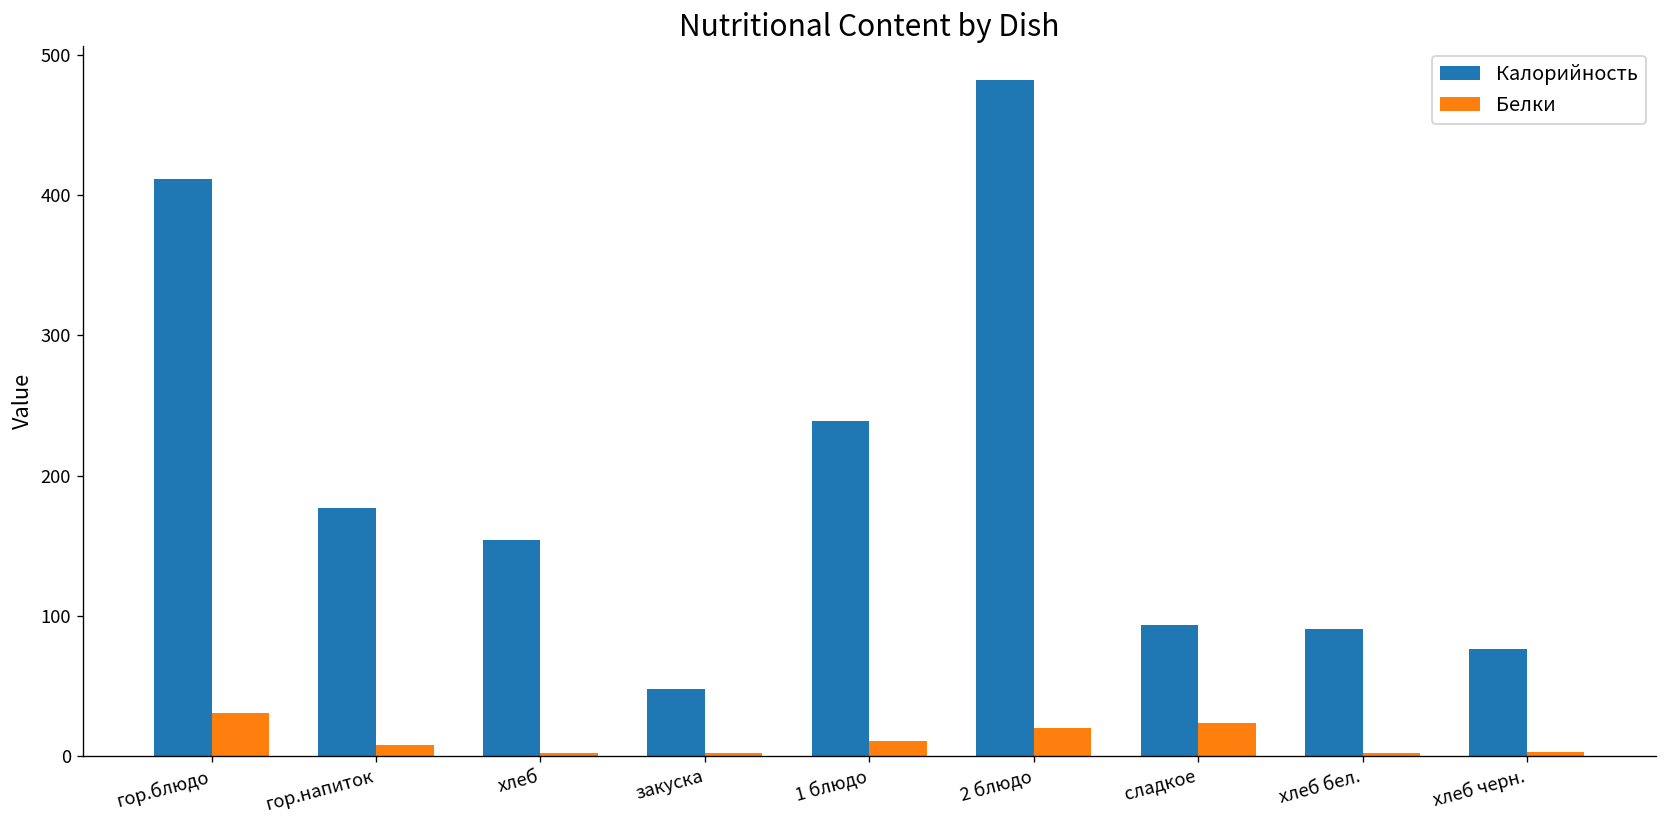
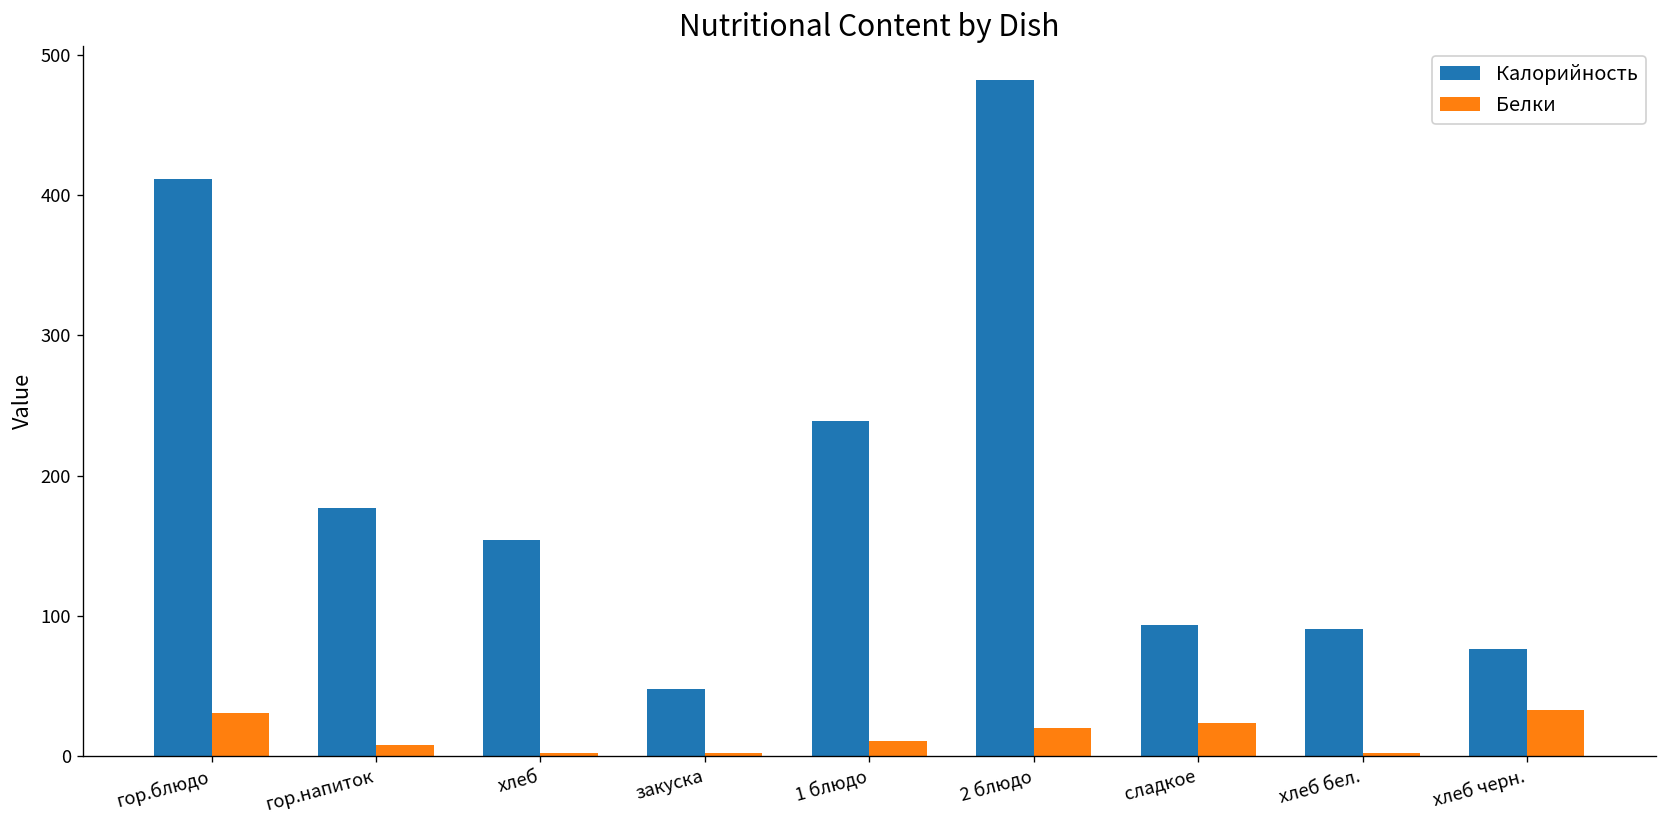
  {
    "Калорийность": {
      "гор.блюдо": 412,
      "гор.напиток": 177,
      "хлеб": 154,
      "закуска": 47,
      "1 блюдо": 239,
      "2 блюдо": 482,
      "сладкое": 93,
      "хлеб бел.": 90,
      "хлеб черн.": 77
    },
    "Белки": {
      "гор.блюдо": 30,
      "гор.напиток": 8,
      "хлеб": 2,
      "1 блюдо": 11,
      "2 блюдо": 20,
      "сладкое": 23,
      "хлеб бел.": 2,
-     "хлеб черн.": 2
+     "хлеб черн.": 33
    }
  }
